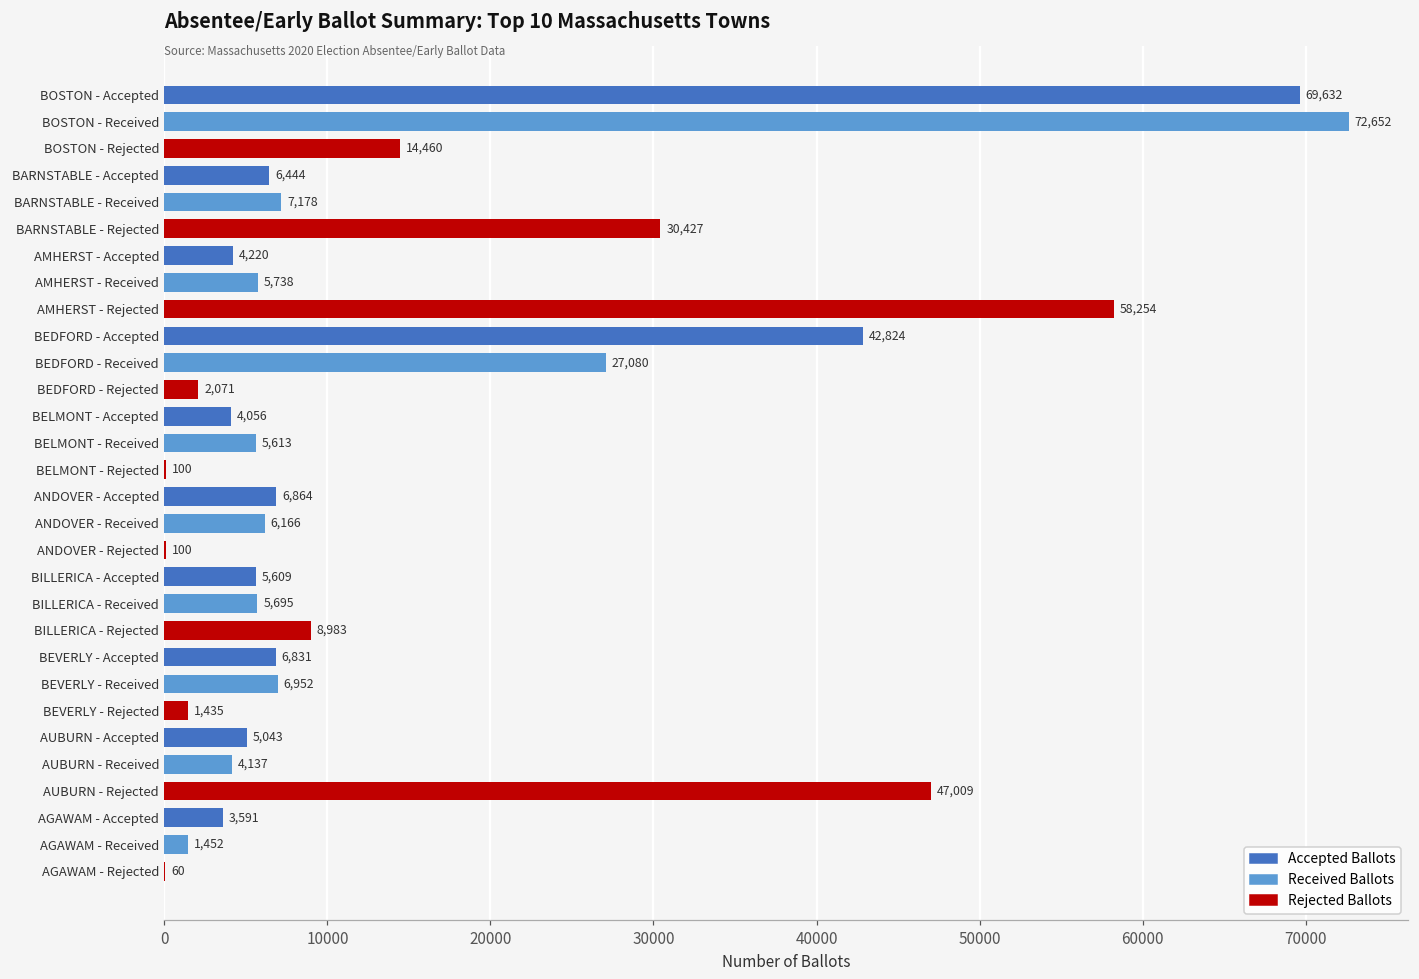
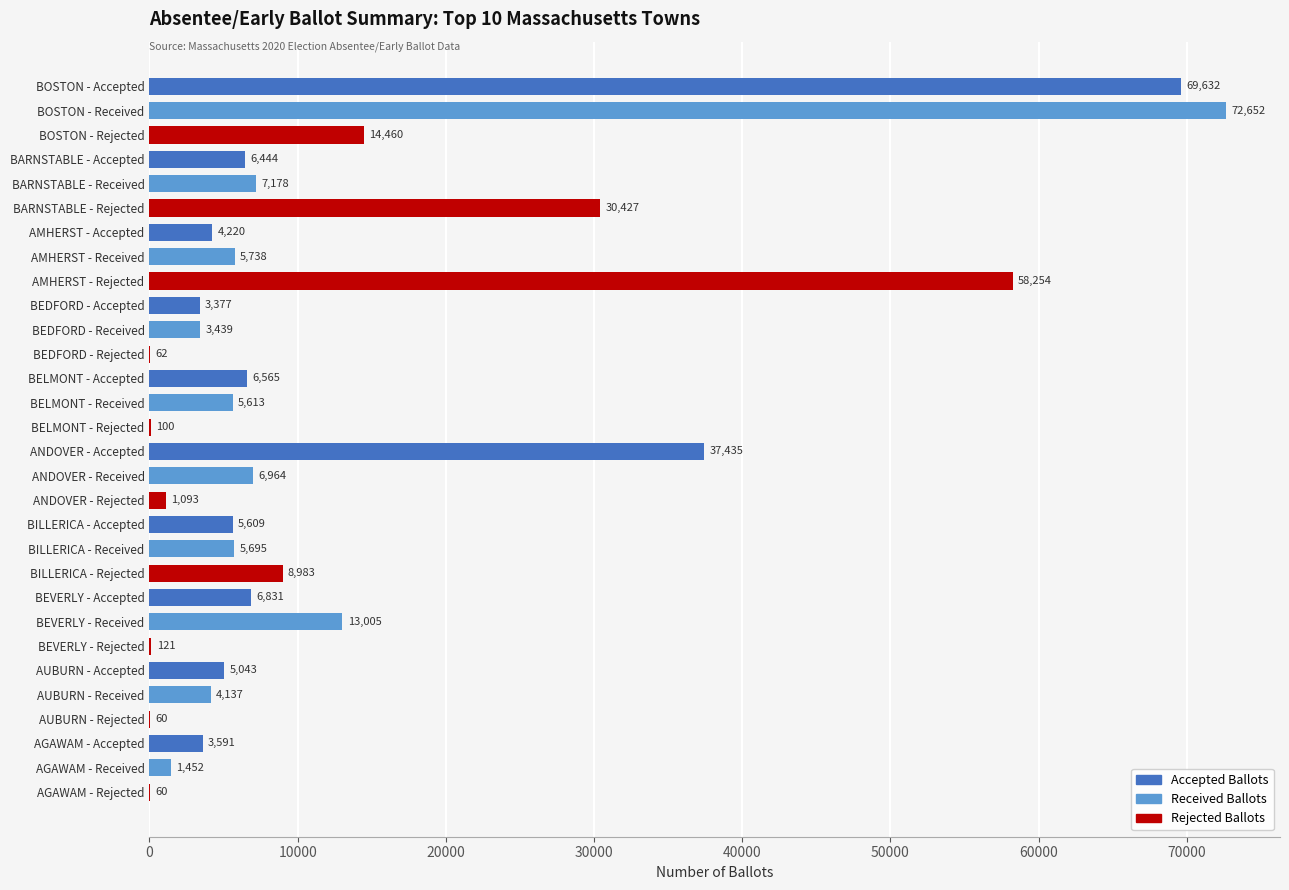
  {
    "BOSTON - Accepted": "69,632",
    "BOSTON - Received": "72,652",
    "BOSTON - Rejected": "14,460",
    "BARNSTABLE - Accepted": "6,444",
    "BARNSTABLE - Received": "7,178",
    "BARNSTABLE - Rejected": "30,427",
    "AMHERST - Accepted": "4,220",
    "AMHERST - Received": "5,738",
    "AMHERST - Rejected": "58,254",
-   "BEDFORD - Accepted": "42,824",
-   "BEDFORD - Received": "27,080",
-   "BEDFORD - Rejected": "2,071",
-   "BELMONT - Accepted": "4,056",
+   "BEDFORD - Accepted": "3,377",
+   "BEDFORD - Received": "3,439",
+   "BEDFORD - Rejected": "62",
+   "BELMONT - Accepted": "6,565",
    "BELMONT - Received": "5,613",
    "BELMONT - Rejected": "100",
-   "ANDOVER - Accepted": "6,864",
-   "ANDOVER - Received": "6,166",
-   "ANDOVER - Rejected": "100",
+   "ANDOVER - Accepted": "37,435",
+   "ANDOVER - Received": "6,964",
+   "ANDOVER - Rejected": "1,093",
    "BILLERICA - Accepted": "5,609",
    "BILLERICA - Received": "5,695",
    "BILLERICA - Rejected": "8,983",
    "BEVERLY - Accepted": "6,831",
-   "BEVERLY - Received": "6,952",
-   "BEVERLY - Rejected": "1,435",
+   "BEVERLY - Received": "13,005",
+   "BEVERLY - Rejected": "121",
    "AUBURN - Accepted": "5,043",
    "AUBURN - Received": "4,137",
-   "AUBURN - Rejected": "47,009",
+   "AUBURN - Rejected": "60",
    "AGAWAM - Accepted": "3,591",
    "AGAWAM - Received": "1,452",
    "AGAWAM - Rejected": "60"
  }
